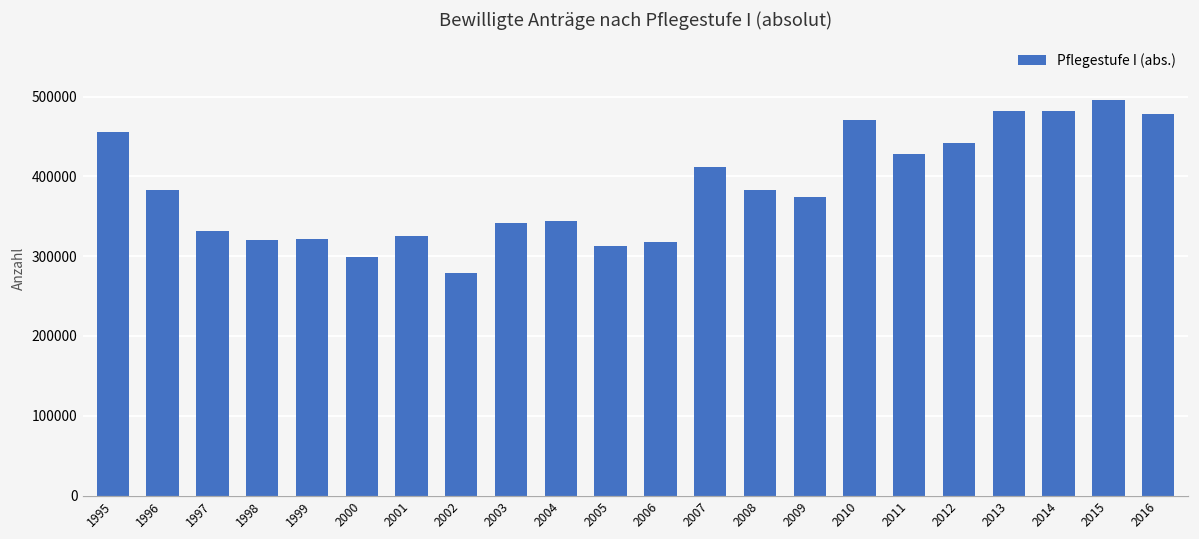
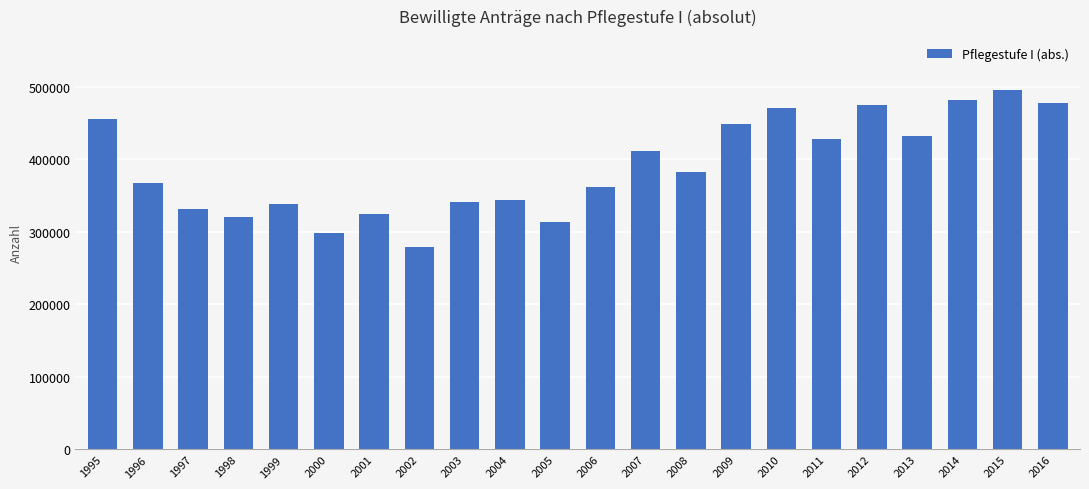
  {
    "1995": 460000,
-   "1996": 380000,
+   "1996": 370000,
    "1997": 330000,
    "1998": 320000,
-   "1999": 320000,
+   "1999": 340000,
    "2000": 300000,
    "2001": 320000,
    "2002": 280000,
    "2003": 340000,
    "2004": 340000,
    "2005": 310000,
-   "2006": 320000,
+   "2006": 360000,
    "2007": 410000,
    "2008": 380000,
-   "2009": 370000,
+   "2009": 450000,
    "2010": 470000,
    "2011": 430000,
-   "2012": 440000,
-   "2013": 480000,
+   "2012": 480000,
+   "2013": 430000,
    "2014": 480000,
    "2015": 500000,
    "2016": 480000
  }
